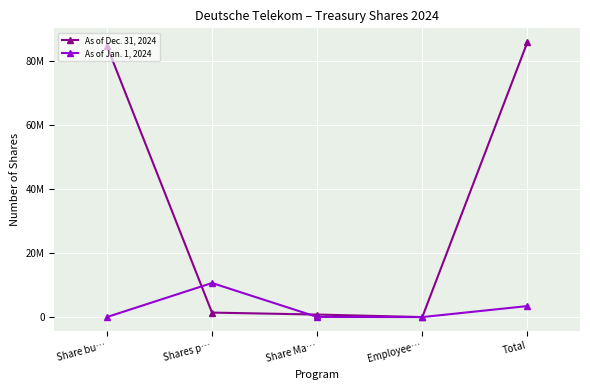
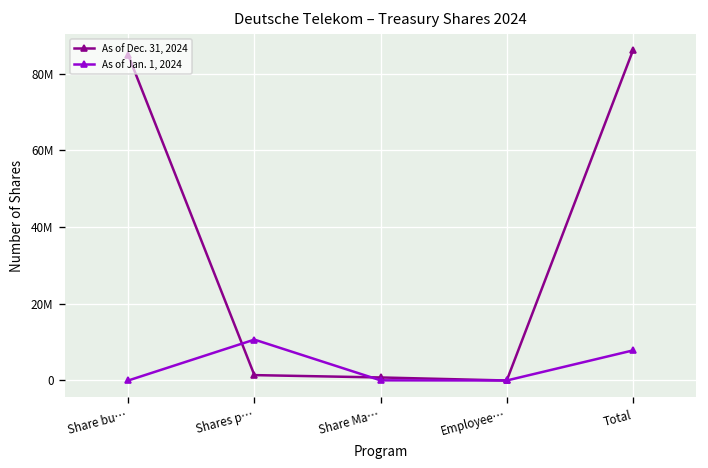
  {
    "As of Dec. 31, 2024": {
      "Shares p…": 1000000,
      "Total": 86000000
    },
    "As of Jan. 1, 2024": {
      "Share bu…": 0,
      "Shares p…": 11000000,
-     "Total": 3000000
+     "Total": 8000000
    }
  }
